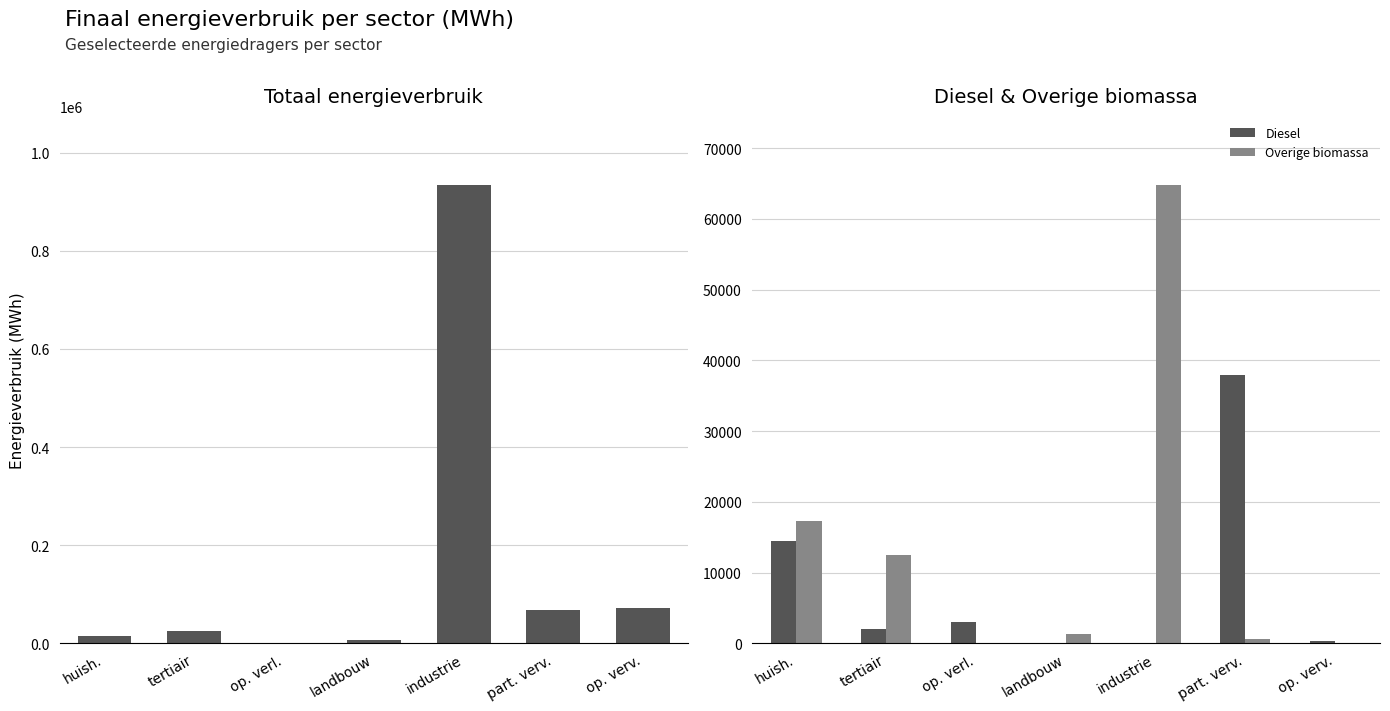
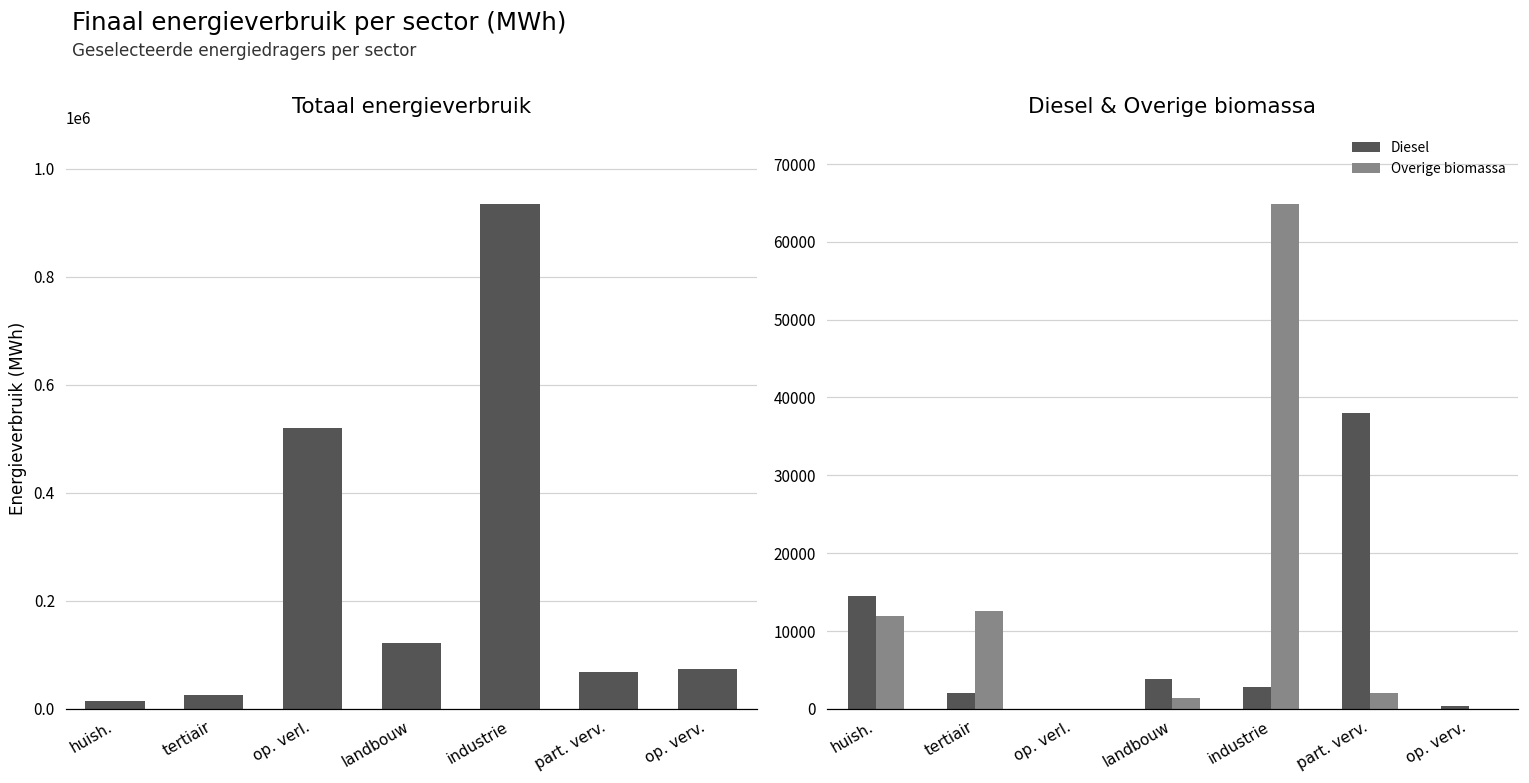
  {
    "Totaal energieverbruik": {
      "huish.": 10000,
      "tertiair": 20000,
-     "op. verl.": 0,
-     "landbouw": 10000,
+     "op. verl.": 520000,
+     "landbouw": 120000,
      "industrie": 930000,
      "part. verv.": 70000,
      "op. verv.": 70000
    },
    "Diesel & Overige biomassa": {
      "Diesel": {
        "huish.": 14000,
        "tertiair": 2000,
-       "op. verl.": 3000,
-       "landbouw": 0,
-       "industrie": 0,
+       "op. verl.": 0,
+       "landbouw": 4000,
+       "industrie": 3000,
        "part. verv.": 38000,
        "op. verv.": 0
      },
      "Overige biomassa": {
-       "huish.": 17000,
+       "huish.": 12000,
        "tertiair": 13000,
        "op. verl.": 0,
        "landbouw": 1000,
        "industrie": 65000,
-       "part. verv.": 1000
+       "part. verv.": 2000
      }
    }
  }
